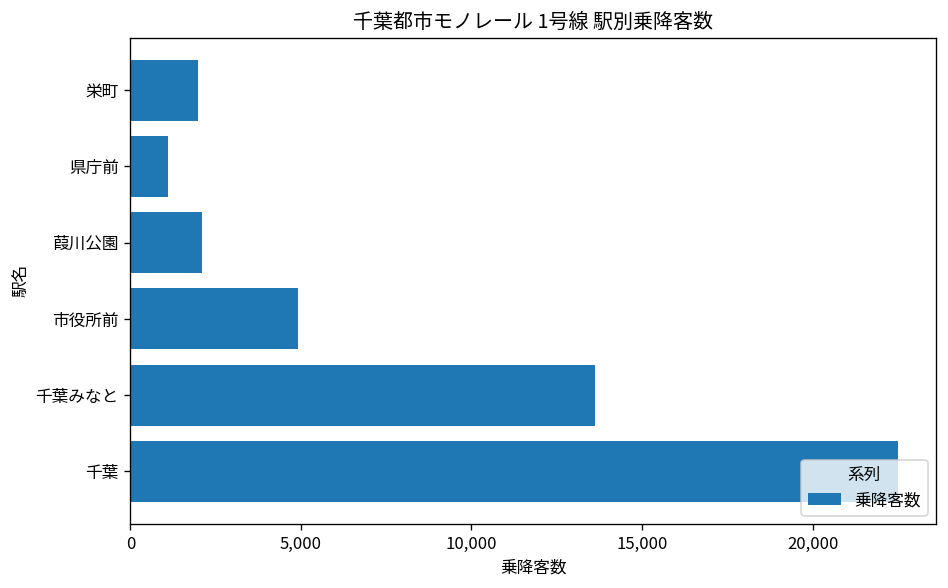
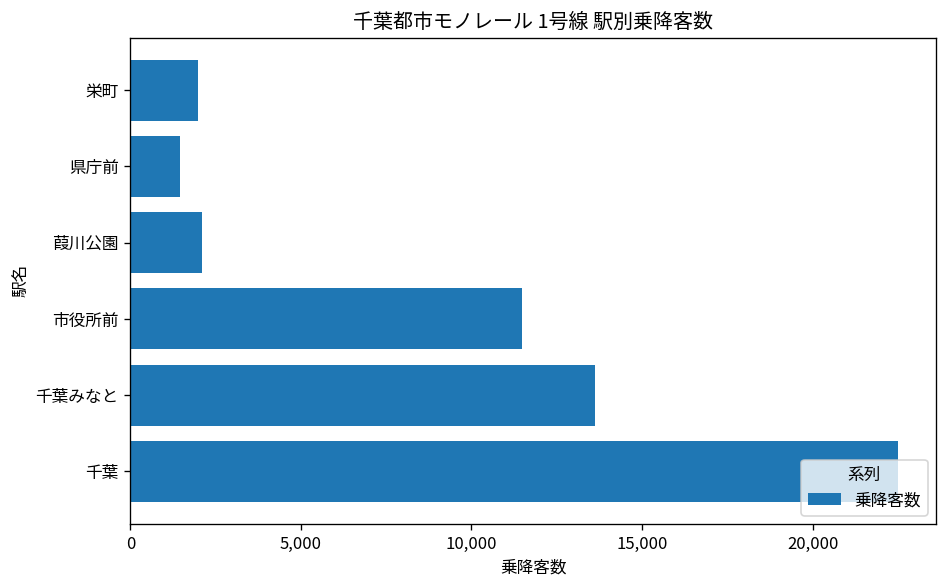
  {
    "栄町": "2,000",
-   "県庁前": "1,100",
+   "県庁前": "1,500",
    "葭川公園": "2,100",
-   "市役所前": "4,900",
+   "市役所前": "11,500",
    "千葉みなと": "13,600"
  }
